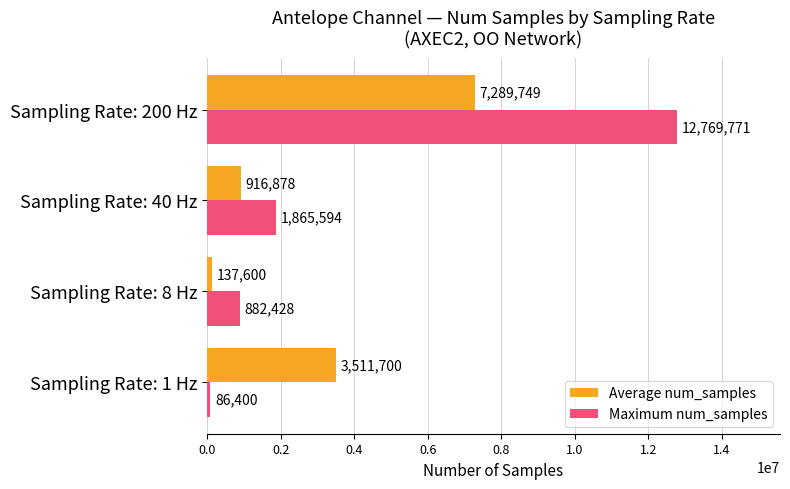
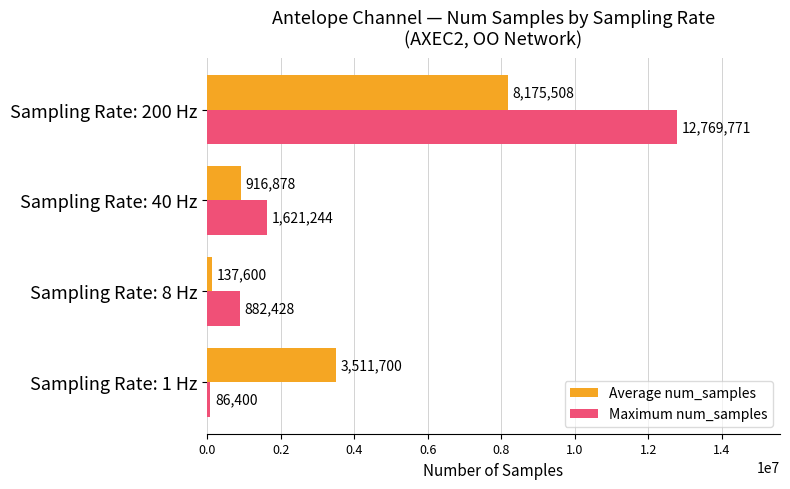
  {
    "Average num_samples": {
-     "Sampling Rate: 200 Hz": "7,289,749",
+     "Sampling Rate: 200 Hz": "8,175,508",
      "Sampling Rate: 40 Hz": "916,878",
      "Sampling Rate: 8 Hz": "137,600",
      "Sampling Rate: 1 Hz": "3,511,700"
    },
    "Maximum num_samples": {
      "Sampling Rate: 200 Hz": "12,769,771",
-     "Sampling Rate: 40 Hz": "1,865,594",
+     "Sampling Rate: 40 Hz": "1,621,244",
      "Sampling Rate: 8 Hz": "882,428",
      "Sampling Rate: 1 Hz": "86,400"
    }
  }
